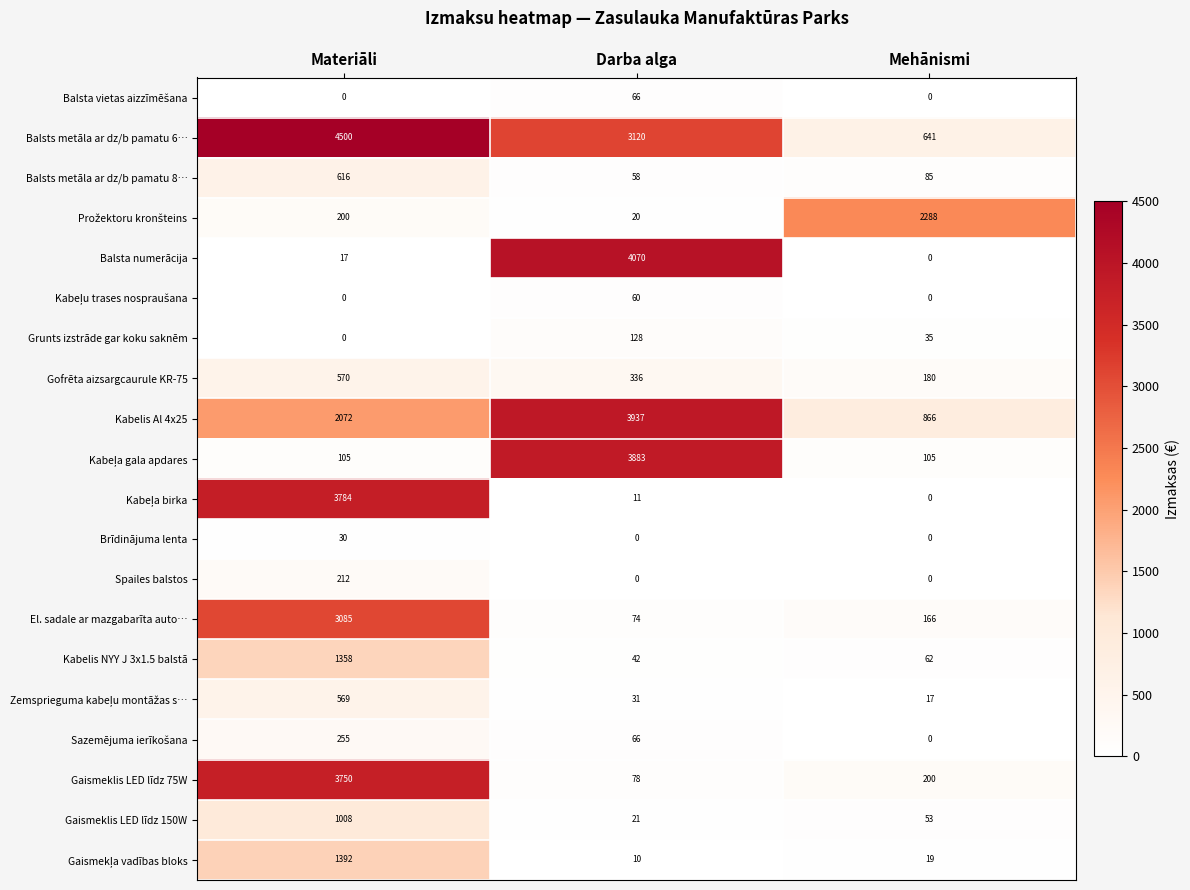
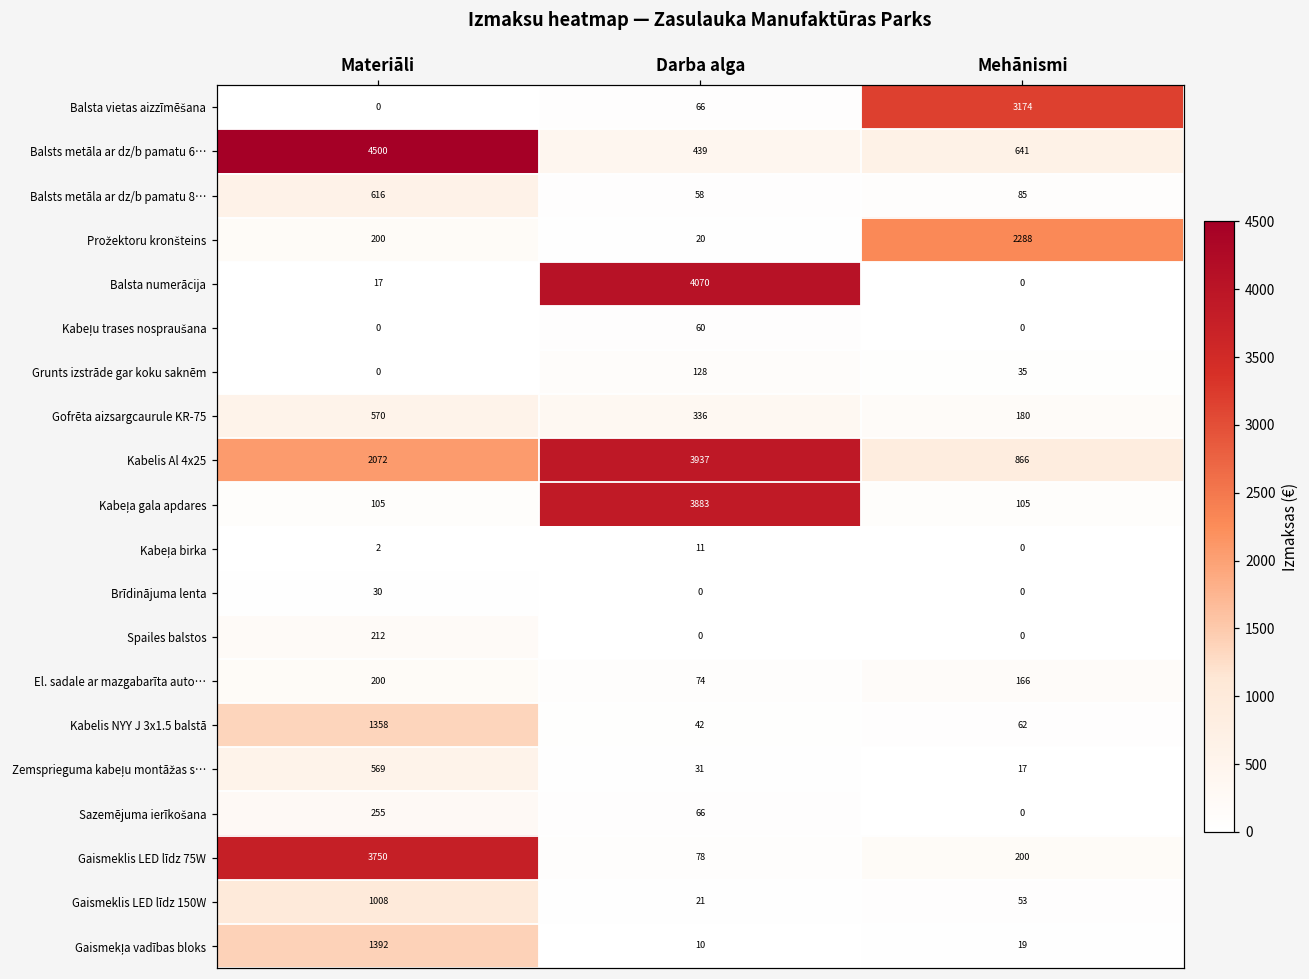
  {
    "Balsta vietas aizzīmēšana": {
      "Materiāli": 0,
      "Darba alga": 66,
-     "Mehānismi": 0
+     "Mehānismi": 3174
    },
    "Balsts metāla ar dz/b pamatu 6…": {
      "Materiāli": 4500,
-     "Darba alga": 3120,
+     "Darba alga": 439,
      "Mehānismi": 641
    },
    "Balsts metāla ar dz/b pamatu 8…": {
      "Materiāli": 616,
      "Darba alga": 58,
      "Mehānismi": 85
    },
    "Prožektoru kronšteins": {
      "Materiāli": 200,
      "Darba alga": 20,
      "Mehānismi": 2288
    },
    "Balsta numerācija": {
      "Materiāli": 17,
      "Darba alga": 4070,
      "Mehānismi": 0
    },
    "Kabeļu trases nospraušana": {
      "Materiāli": 0,
      "Darba alga": 60,
      "Mehānismi": 0
    },
    "Grunts izstrāde gar koku saknēm": {
      "Materiāli": 0,
      "Darba alga": 128,
      "Mehānismi": 35
    },
    "Gofrēta aizsargcaurule KR-75": {
      "Materiāli": 570,
      "Darba alga": 336,
      "Mehānismi": 180
    },
    "Kabelis Al 4x25": {
      "Materiāli": 2072,
      "Darba alga": 3937,
      "Mehānismi": 866
    },
    "Kabeļa gala apdares": {
      "Materiāli": 105,
      "Darba alga": 3883,
      "Mehānismi": 105
    },
    "Kabeļa birka": {
-     "Materiāli": 3784,
+     "Materiāli": 2,
      "Darba alga": 11,
      "Mehānismi": 0
    },
    "Brīdinājuma lenta": {
      "Materiāli": 30,
      "Darba alga": 0,
      "Mehānismi": 0
    },
    "Spailes balstos": {
      "Materiāli": 212,
      "Darba alga": 0,
      "Mehānismi": 0
    },
    "El. sadale ar mazgabarīta auto…": {
-     "Materiāli": 3085,
+     "Materiāli": 200,
      "Darba alga": 74,
      "Mehānismi": 166
    },
    "Kabelis NYY J 3x1.5 balstā": {
      "Materiāli": 1358,
      "Darba alga": 42,
      "Mehānismi": 62
    },
    "Zemsprieguma kabeļu montāžas s…": {
      "Materiāli": 569,
      "Darba alga": 31,
      "Mehānismi": 17
    },
    "Sazemējuma ierīkošana": {
      "Materiāli": 255,
      "Darba alga": 66,
      "Mehānismi": 0
    },
    "Gaismeklis LED līdz 75W": {
      "Materiāli": 3750,
      "Darba alga": 78,
      "Mehānismi": 200
    },
    "Gaismeklis LED līdz 150W": {
      "Materiāli": 1008,
      "Darba alga": 21,
      "Mehānismi": 53
    },
    "Gaismekļa vadības bloks": {
      "Materiāli": 1392,
      "Darba alga": 10,
      "Mehānismi": 19
    }
  }
